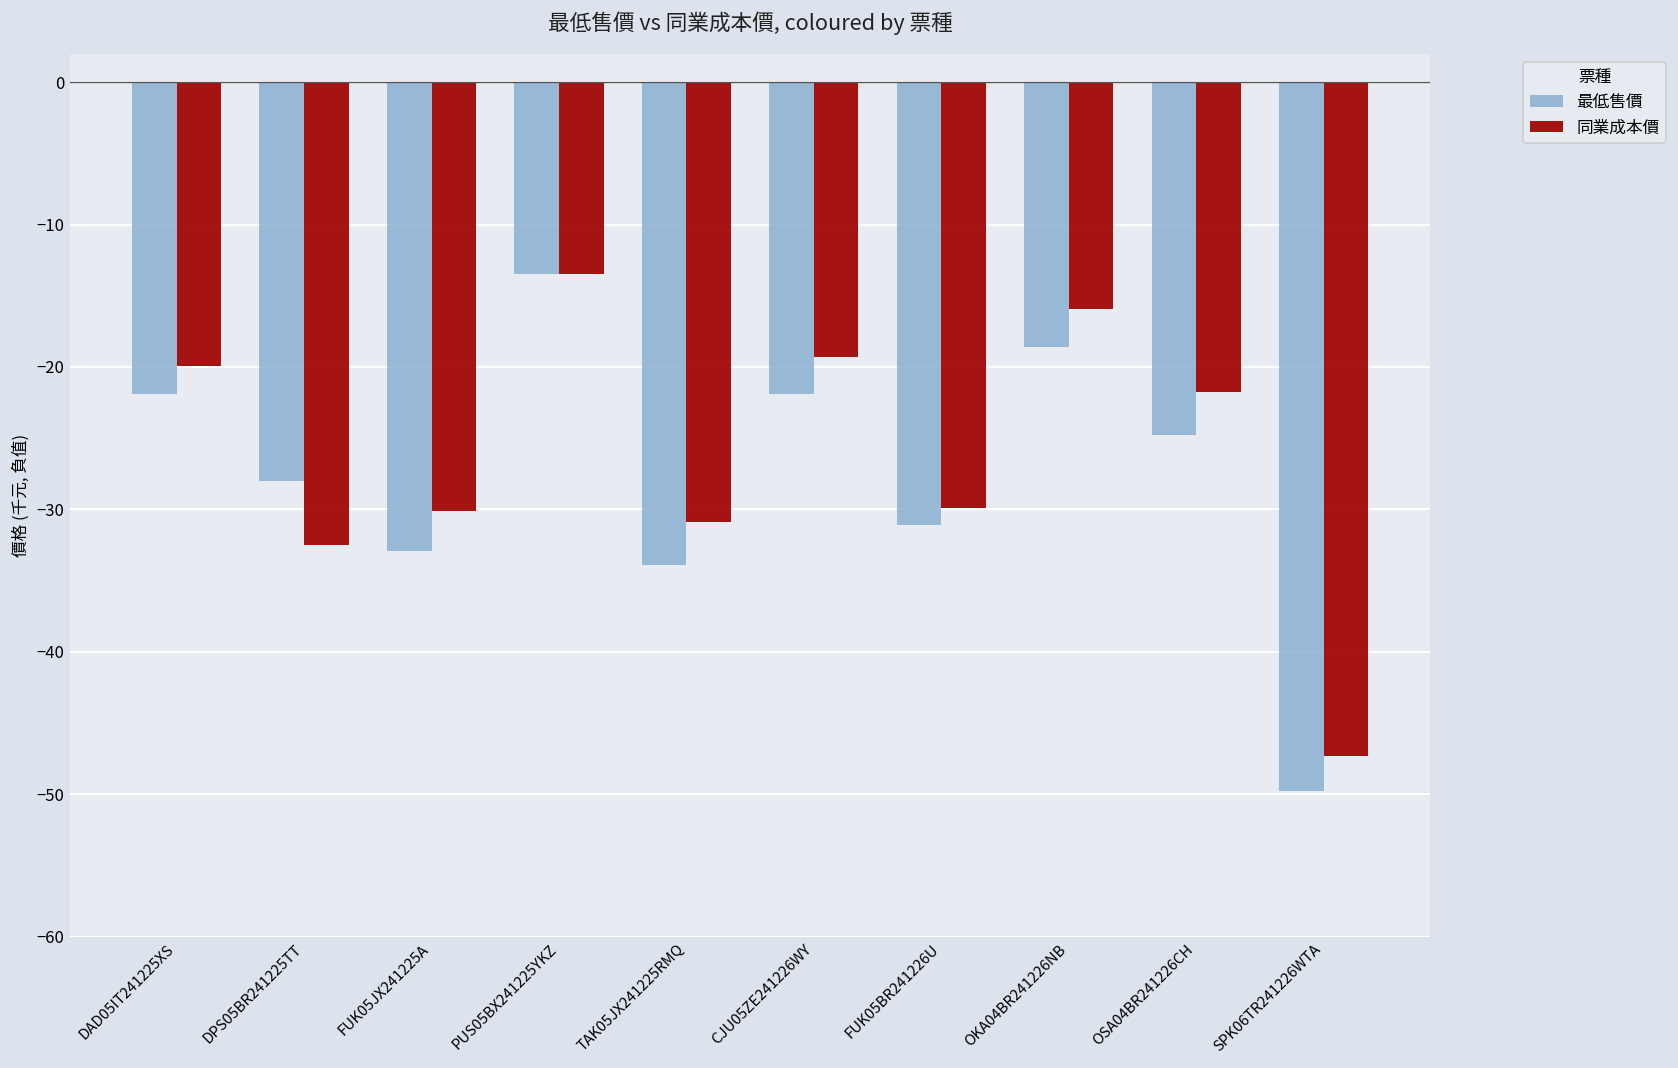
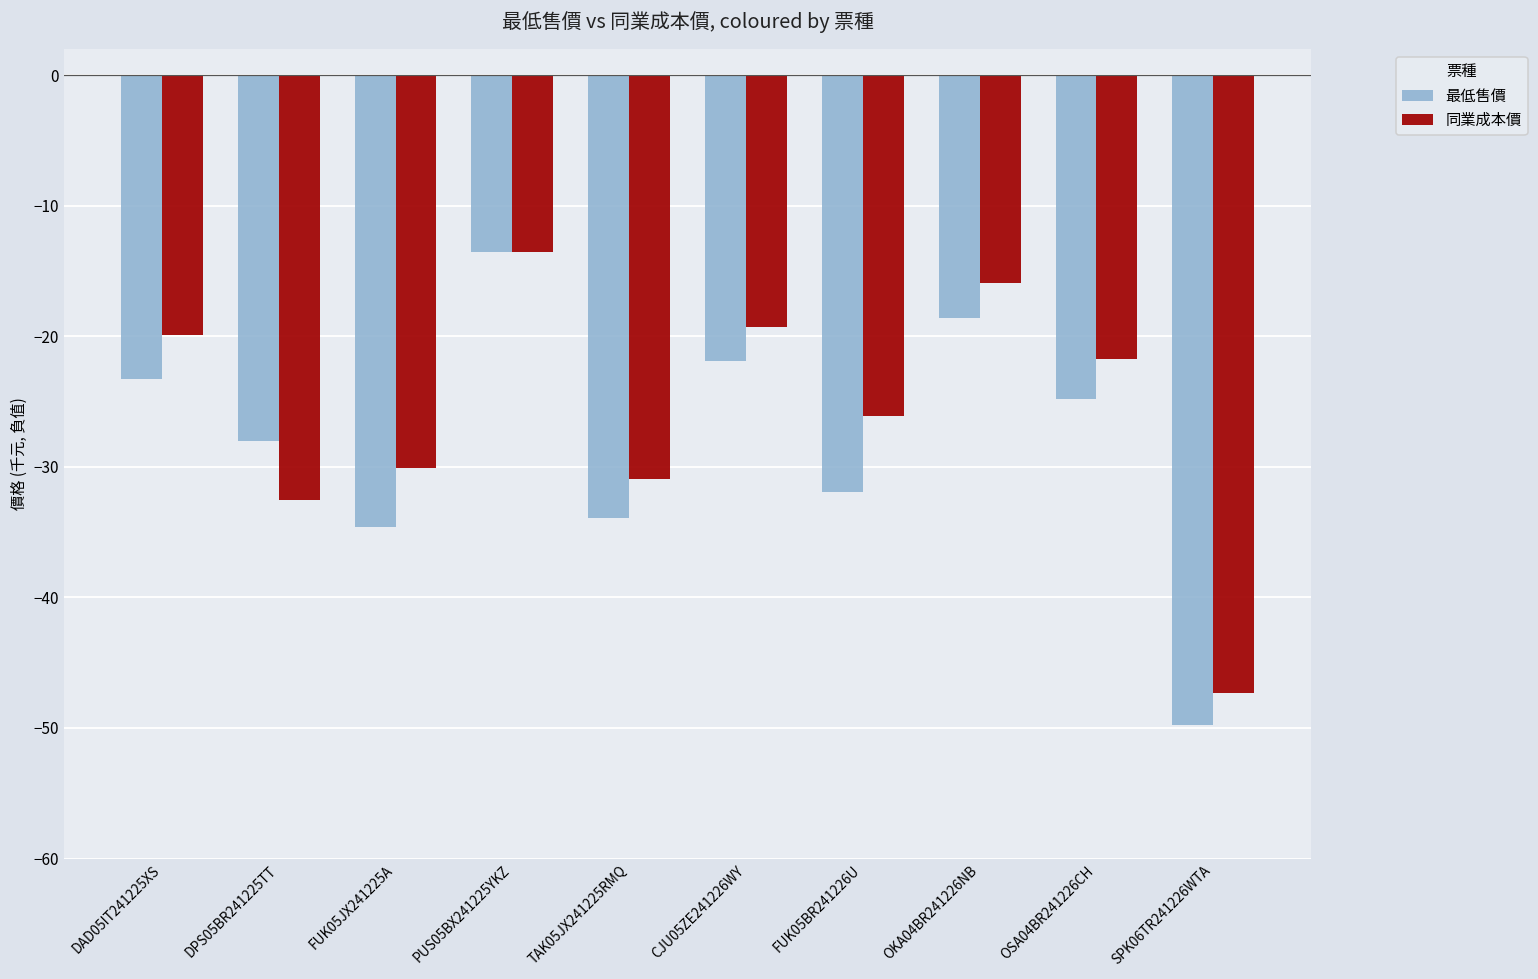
  {
    "最低售價": {
-     "DAD05IT241225XS": -21.9,
+     "DAD05IT241225XS": -23.3,
      "DPS05BR241225TT": -28.0,
-     "FUK05JX241225A": -32.9,
+     "FUK05JX241225A": -34.6,
      "PUS05BX241225YKZ": -13.5,
      "TAK05JX241225RMQ": -33.9,
      "CJU05ZE241226WY": -21.9,
-     "FUK05BR241226U": -31.1,
+     "FUK05BR241226U": -31.9,
      "OKA04BR241226NB": -18.6,
      "OSA04BR241226CH": -24.8,
      "SPK06TR241226WTA": -49.8
    },
    "同業成本價": {
      "DAD05IT241225XS": -19.9,
      "DPS05BR241225TT": -32.5,
      "FUK05JX241225A": -30.1,
      "PUS05BX241225YKZ": -13.5,
      "TAK05JX241225RMQ": -30.9,
      "CJU05ZE241226WY": -19.3,
-     "FUK05BR241226U": -29.9,
+     "FUK05BR241226U": -26.1,
      "OKA04BR241226NB": -15.9,
      "OSA04BR241226CH": -21.8,
      "SPK06TR241226WTA": -47.3
    }
  }
